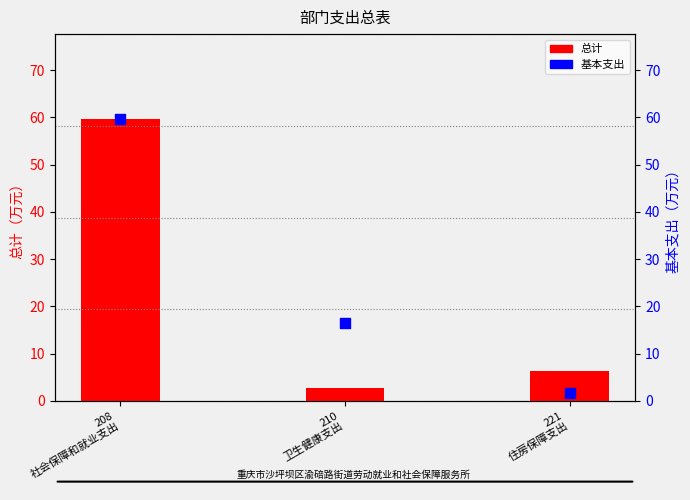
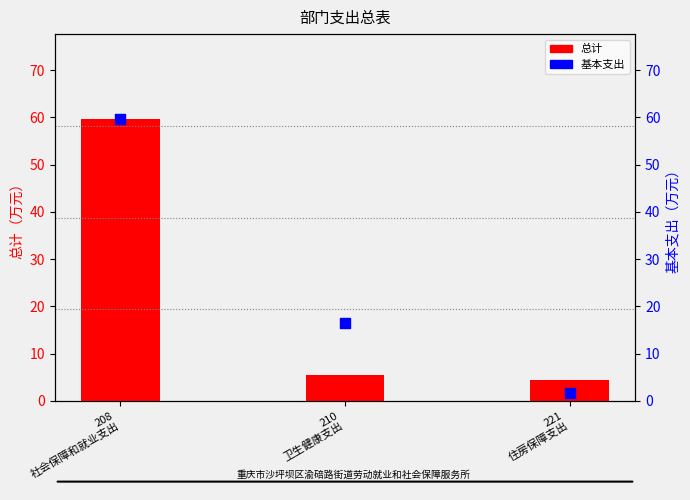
  {
    "总计": {
      "208 社会保障和就业支出": 60,
-     "210 卫生健康支出": 3,
-     "221 住房保障支出": 6
+     "210 卫生健康支出": 5,
+     "221 住房保障支出": 4
    }
  }
